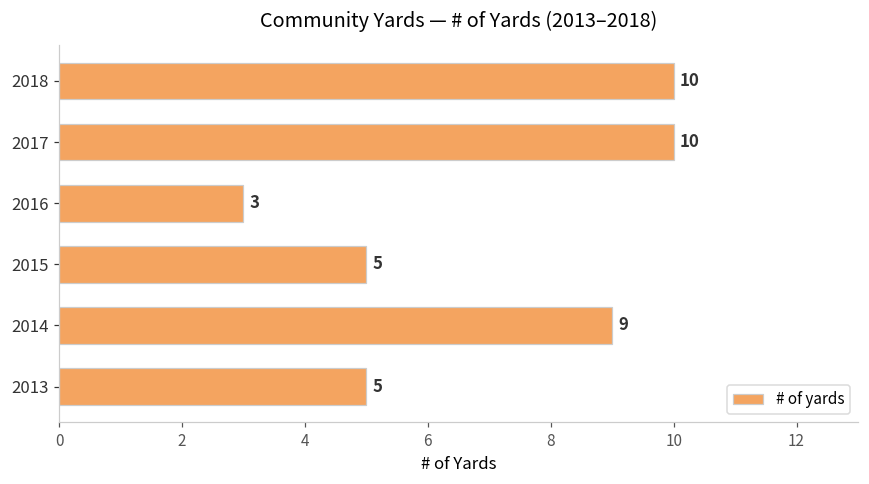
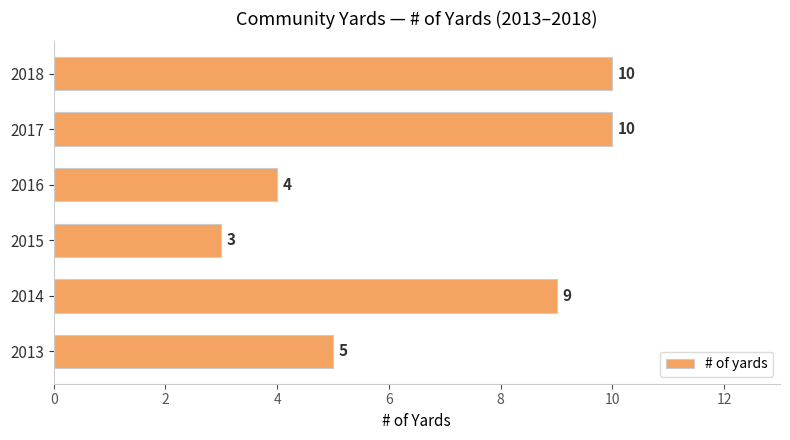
  {
    "2018": 10,
    "2017": 10,
-   "2016": 3,
-   "2015": 5,
+   "2016": 4,
+   "2015": 3,
    "2014": 9,
    "2013": 5
  }
